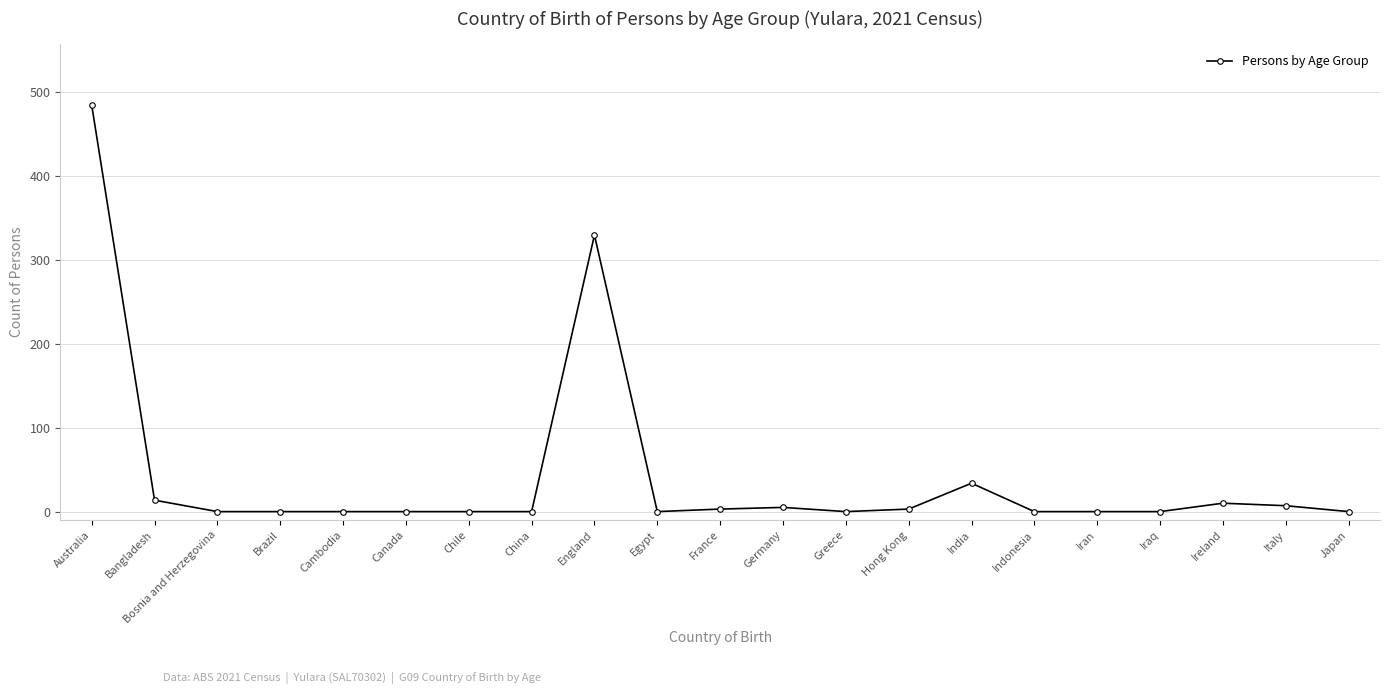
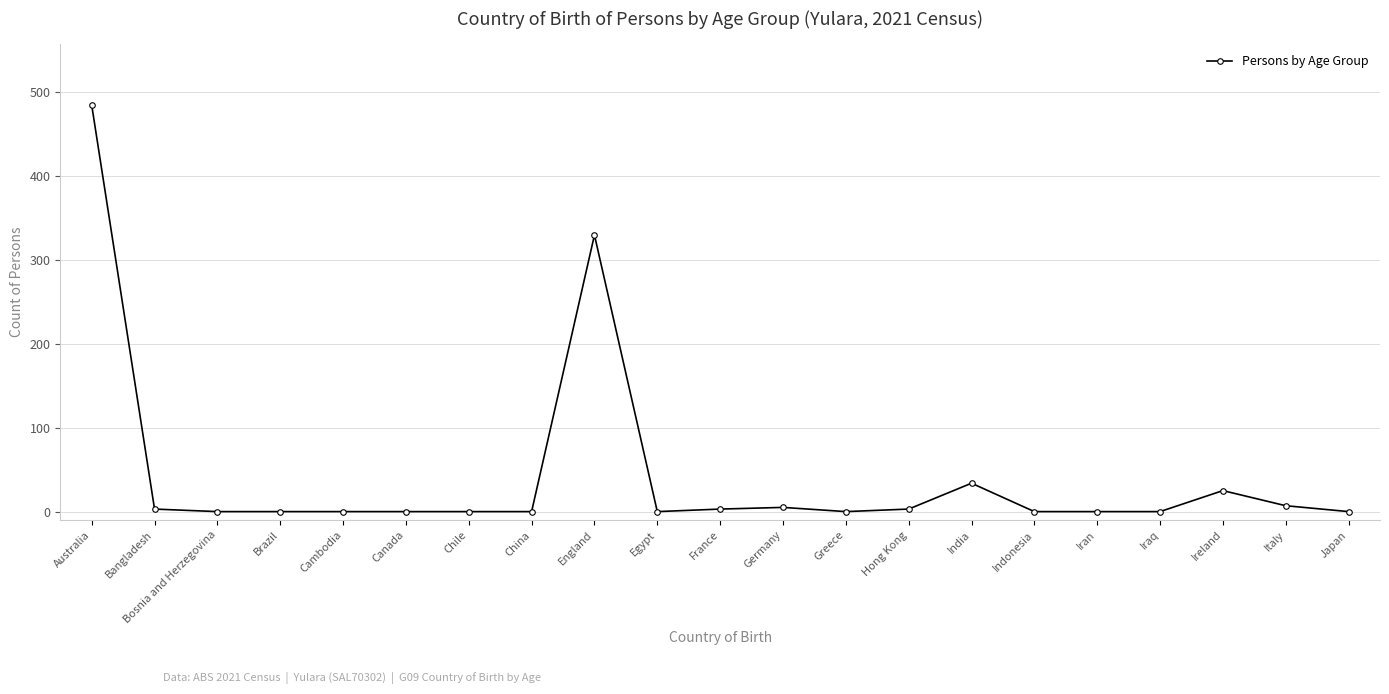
  {
    "Australia": 480,
-   "Bangladesh": 10,
+   "Bangladesh": 0,
    "Bosnia and Herzegovina": 0,
    "Brazil": 0,
    "Cambodia": 0,
    "Canada": 0,
    "Chile": 0,
    "China": 0,
    "England": 330,
    "Egypt": 0,
    "France": 0,
    "Germany": 10,
    "Greece": 0,
    "Hong Kong": 0,
    "India": 30,
    "Indonesia": 0,
    "Iran": 0,
    "Iraq": 0,
-   "Ireland": 10,
+   "Ireland": 30,
    "Italy": 10,
    "Japan": 0
  }
